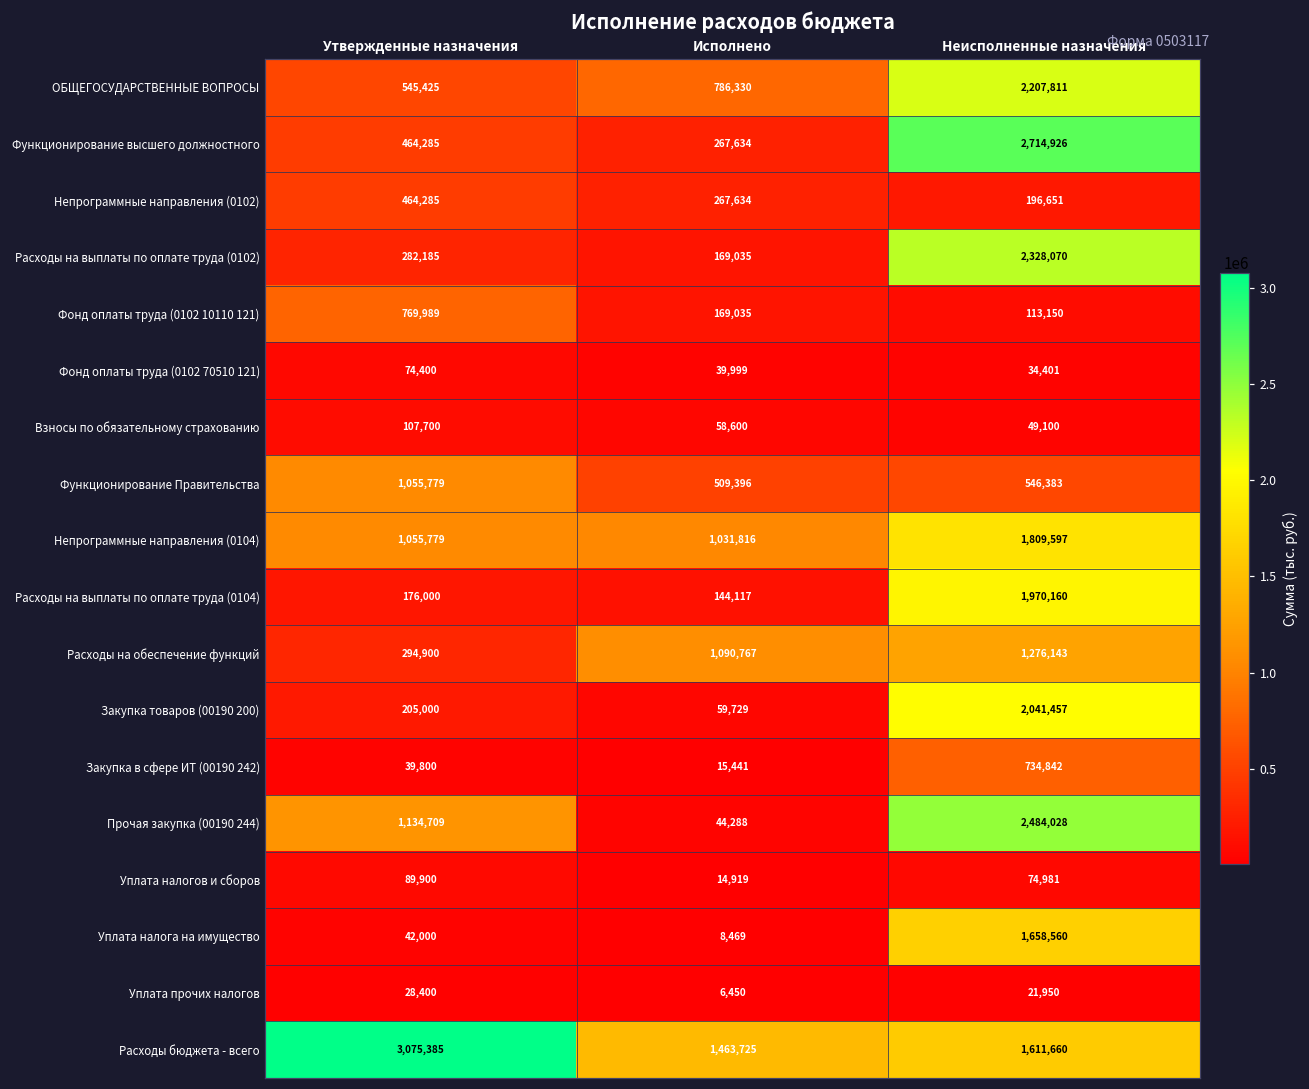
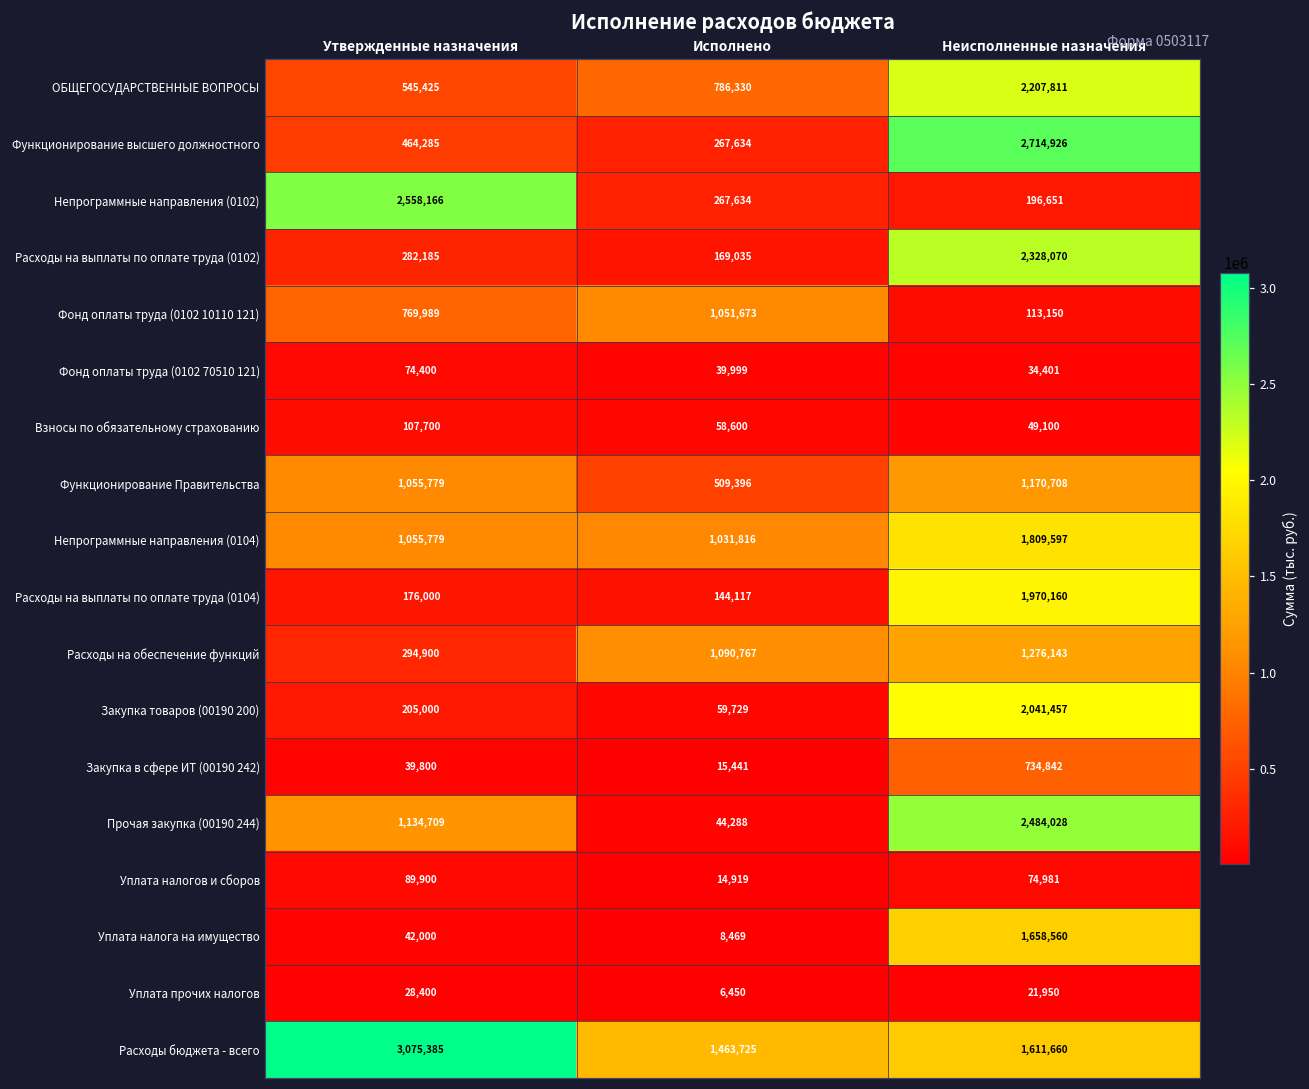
  {
    "ОБЩЕГОСУДАРСТВЕННЫЕ ВОПРОСЫ": {
      "Утвержденные назначения": "545,425",
      "Исполнено": "786,330",
      "Неисполненные назначения": "2,207,811"
    },
    "Функционирование высшего должностного": {
      "Утвержденные назначения": "464,285",
      "Исполнено": "267,634",
      "Неисполненные назначения": "2,714,926"
    },
    "Непрограммные направления (0102)": {
-     "Утвержденные назначения": "464,285",
+     "Утвержденные назначения": "2,558,166",
      "Исполнено": "267,634",
      "Неисполненные назначения": "196,651"
    },
    "Расходы на выплаты по оплате труда (0102)": {
      "Утвержденные назначения": "282,185",
      "Исполнено": "169,035",
      "Неисполненные назначения": "2,328,070"
    },
    "Фонд оплаты труда (0102 10110 121)": {
      "Утвержденные назначения": "769,989",
-     "Исполнено": "169,035",
+     "Исполнено": "1,051,673",
      "Неисполненные назначения": "113,150"
    },
    "Фонд оплаты труда (0102 70510 121)": {
      "Утвержденные назначения": "74,400",
      "Исполнено": "39,999",
      "Неисполненные назначения": "34,401"
    },
    "Взносы по обязательному страхованию": {
      "Утвержденные назначения": "107,700",
      "Исполнено": "58,600",
      "Неисполненные назначения": "49,100"
    },
    "Функционирование Правительства": {
      "Утвержденные назначения": "1,055,779",
      "Исполнено": "509,396",
-     "Неисполненные назначения": "546,383"
+     "Неисполненные назначения": "1,170,708"
    },
    "Непрограммные направления (0104)": {
      "Утвержденные назначения": "1,055,779",
      "Исполнено": "1,031,816",
      "Неисполненные назначения": "1,809,597"
    },
    "Расходы на выплаты по оплате труда (0104)": {
      "Утвержденные назначения": "176,000",
      "Исполнено": "144,117",
      "Неисполненные назначения": "1,970,160"
    },
    "Расходы на обеспечение функций": {
      "Утвержденные назначения": "294,900",
      "Исполнено": "1,090,767",
      "Неисполненные назначения": "1,276,143"
    },
    "Закупка товаров (00190 200)": {
      "Утвержденные назначения": "205,000",
      "Исполнено": "59,729",
      "Неисполненные назначения": "2,041,457"
    },
    "Закупка в сфере ИТ (00190 242)": {
      "Утвержденные назначения": "39,800",
      "Исполнено": "15,441",
      "Неисполненные назначения": "734,842"
    },
    "Прочая закупка (00190 244)": {
      "Утвержденные назначения": "1,134,709",
      "Исполнено": "44,288",
      "Неисполненные назначения": "2,484,028"
    },
    "Уплата налогов и сборов": {
      "Утвержденные назначения": "89,900",
      "Исполнено": "14,919",
      "Неисполненные назначения": "74,981"
    },
    "Уплата налога на имущество": {
      "Утвержденные назначения": "42,000",
      "Исполнено": "8,469",
      "Неисполненные назначения": "1,658,560"
    },
    "Уплата прочих налогов": {
      "Утвержденные назначения": "28,400",
      "Исполнено": "6,450",
      "Неисполненные назначения": "21,950"
    },
    "Расходы бюджета - всего": {
      "Утвержденные назначения": "3,075,385",
      "Исполнено": "1,463,725",
      "Неисполненные назначения": "1,611,660"
    }
  }
